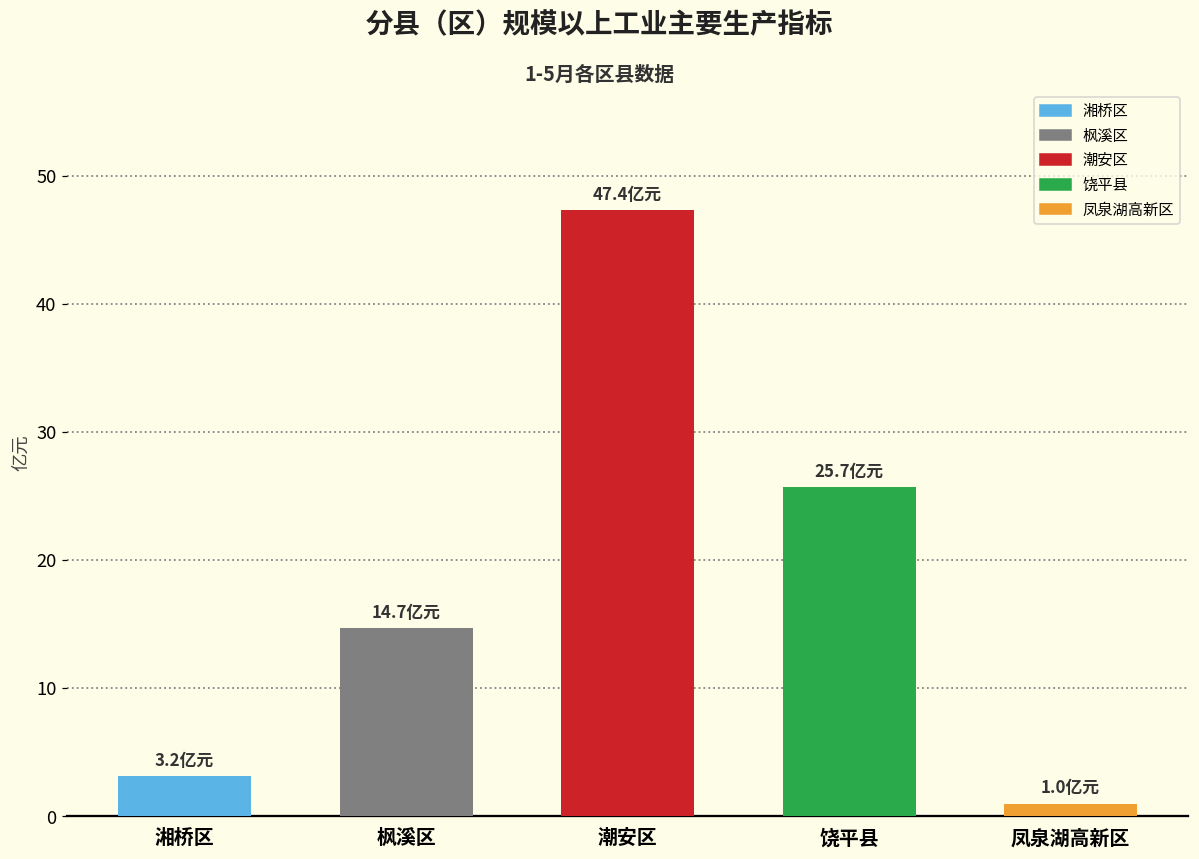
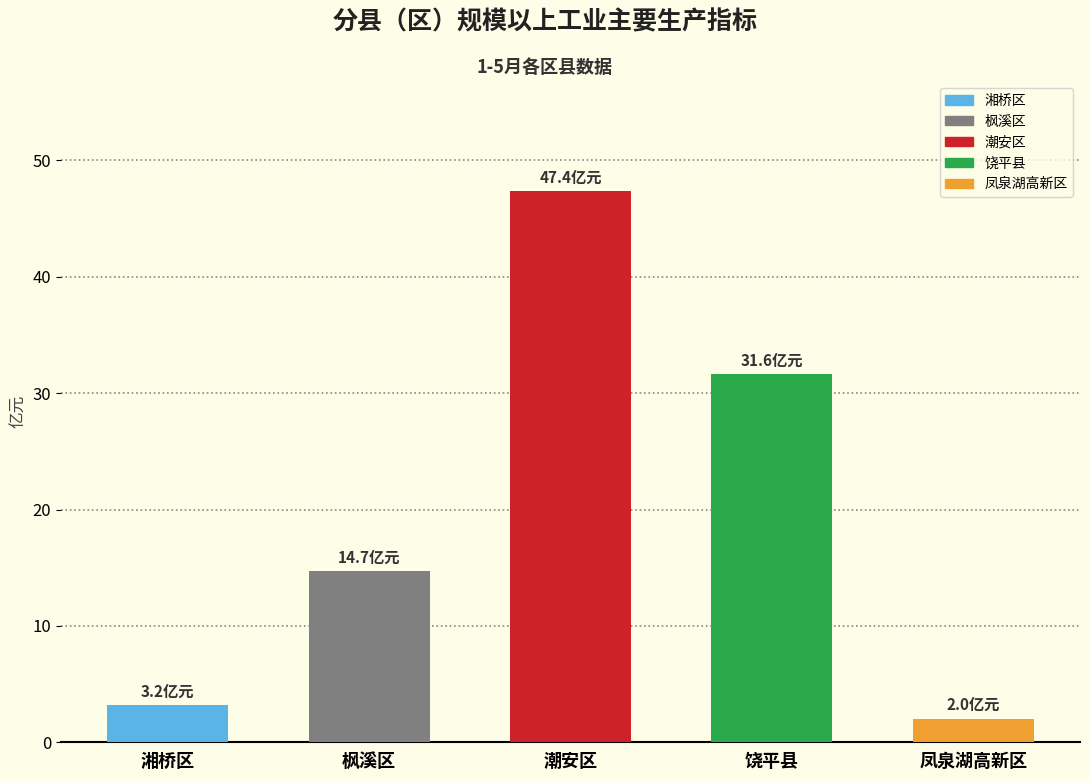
  {
    "湘桥区": 3.2,
    "枫溪区": 14.7,
    "潮安区": 47.4,
-   "饶平县": 25.7,
-   "凤泉湖高新区": 1.0
+   "饶平县": 31.6,
+   "凤泉湖高新区": 2.0
  }
